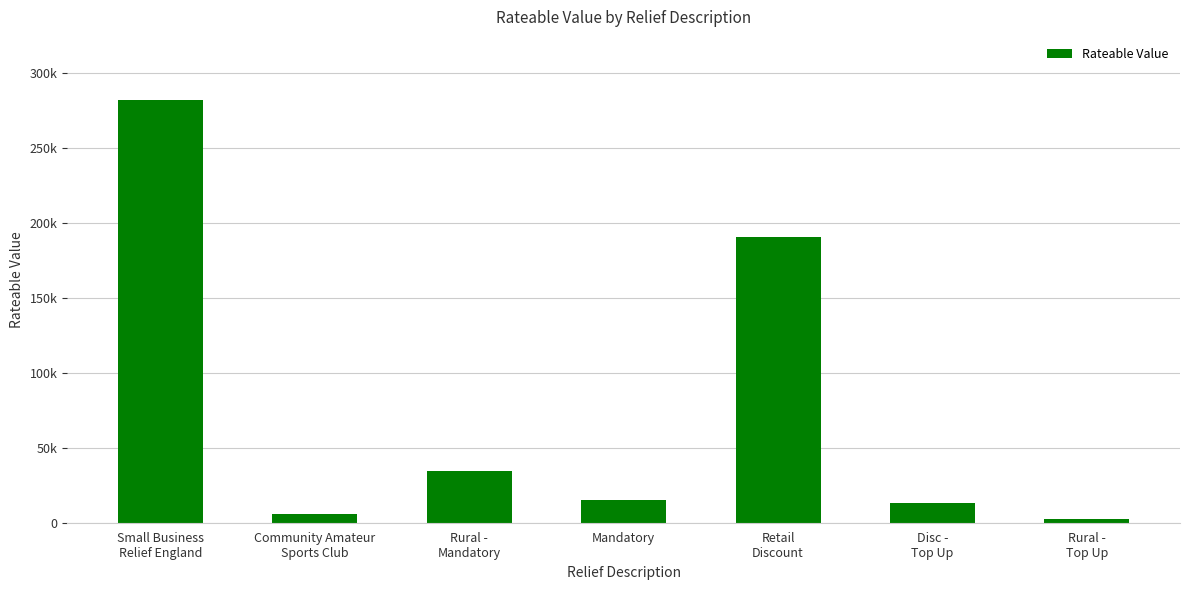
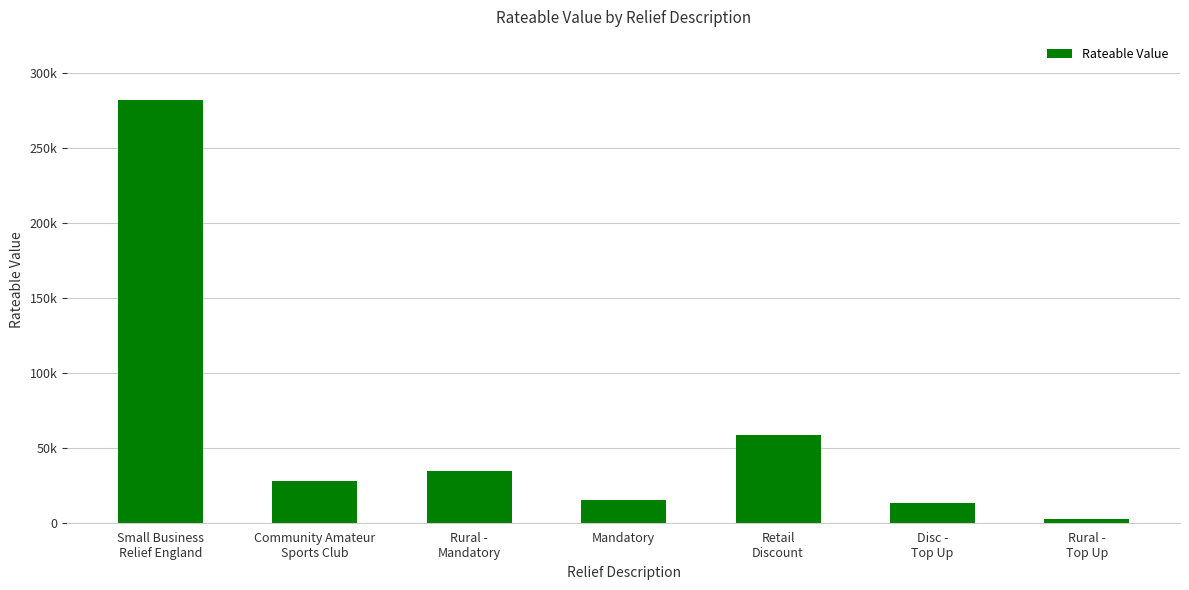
  {
    "Small Business Relief England": 282000,
-   "Community Amateur Sports Club": 6000,
+   "Community Amateur Sports Club": 28000,
    "Rural - Mandatory": 34000,
    "Mandatory": 15000,
-   "Retail Discount": 190000,
+   "Retail Discount": 59000,
    "Disc - Top Up": 13000,
    "Rural - Top Up": 3000
  }
